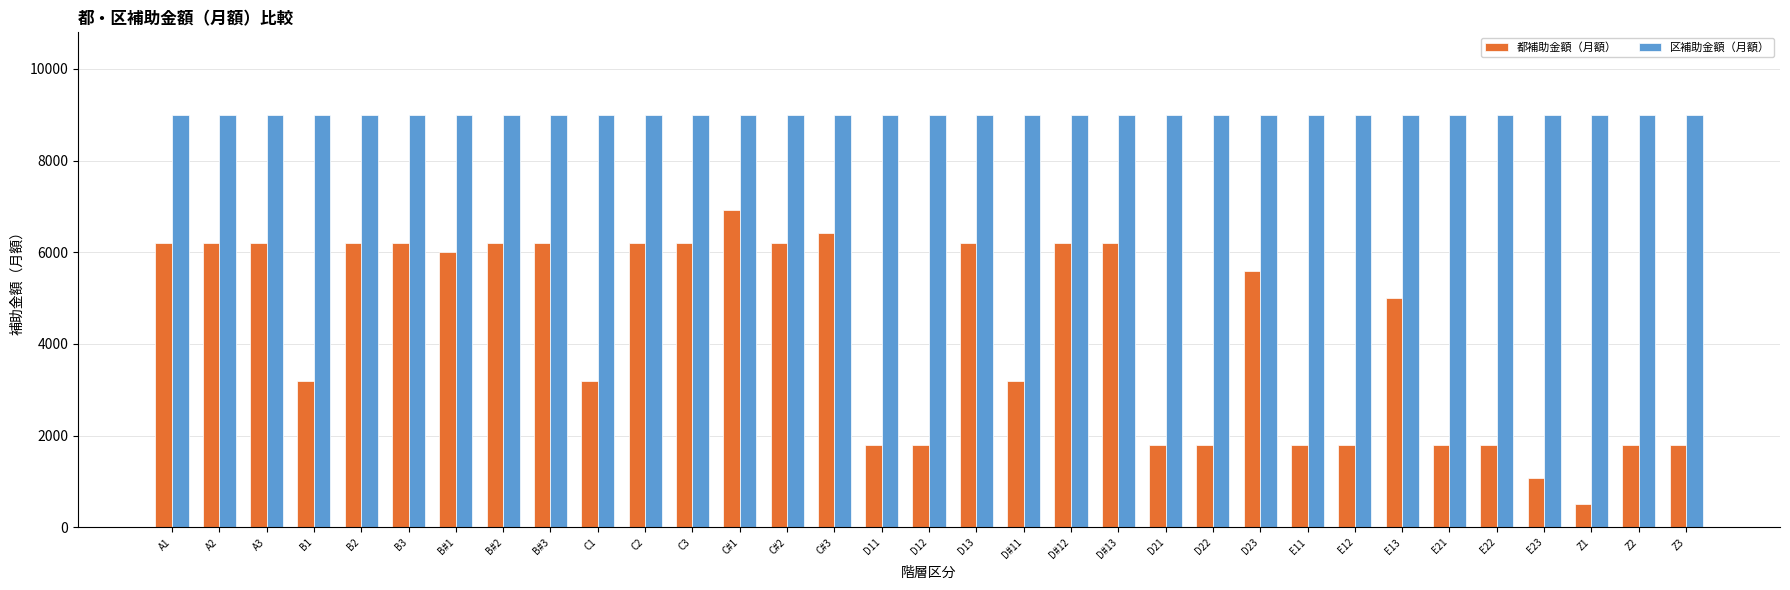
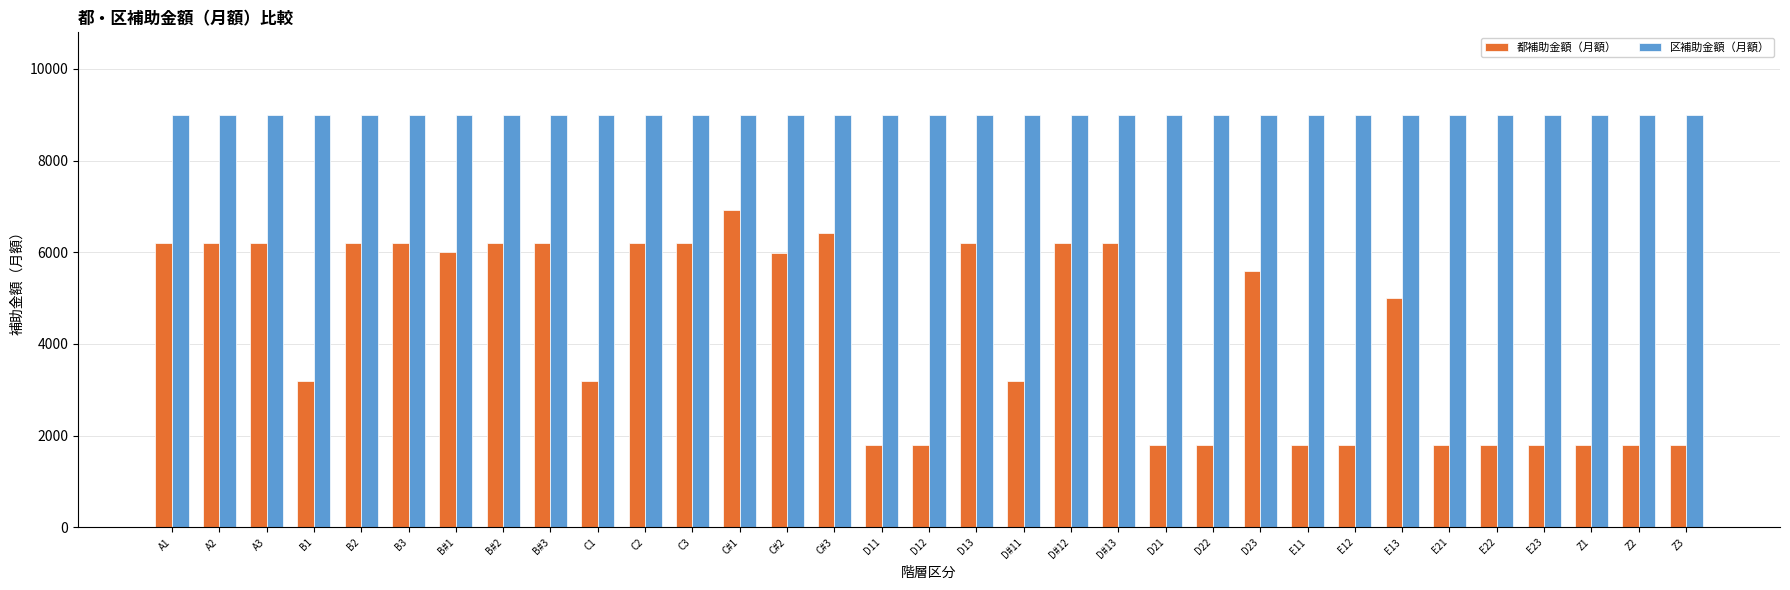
  {
    "都補助金額（月額）": {
      "A1": 6200,
      "A2": 6200,
      "A3": 6200,
      "B1": 3200,
      "B2": 6200,
      "B3": 6200,
      "B#1": 6000,
      "B#2": 6200,
      "B#3": 6200,
      "C1": 3200,
      "C2": 6200,
      "C3": 6200,
      "C#1": 6900,
-     "C#2": 6200,
+     "C#2": 6000,
      "C#3": 6400,
      "D11": 1800,
      "D12": 1800,
      "D13": 6200,
      "D#11": 3200,
      "D#12": 6200,
      "D#13": 6200,
      "D21": 1800,
      "D22": 1800,
      "D23": 5600,
      "E11": 1800,
      "E12": 1800,
      "E13": 5000,
      "E21": 1800,
      "E22": 1800,
-     "E23": 1100,
-     "Z1": 500,
+     "E23": 1800,
+     "Z1": 1800,
      "Z2": 1800,
      "Z3": 1800
    },
    "区補助金額（月額）": {
      "A1": 9000,
      "A2": 9000,
      "A3": 9000,
      "B1": 9000,
      "B2": 9000,
      "B3": 9000,
      "B#1": 9000,
      "B#2": 9000,
      "B#3": 9000,
      "C1": 9000,
      "C2": 9000,
      "C3": 9000,
      "C#1": 9000,
      "C#2": 9000,
      "C#3": 9000,
      "D11": 9000,
      "D12": 9000,
      "D13": 9000,
      "D#11": 9000,
      "D#12": 9000,
      "D#13": 9000,
      "D21": 9000,
      "D22": 9000,
      "D23": 9000,
      "E11": 9000,
      "E12": 9000,
      "E13": 9000,
      "E21": 9000,
      "E22": 9000,
      "E23": 9000,
      "Z1": 9000,
      "Z2": 9000,
      "Z3": 9000
    }
  }
